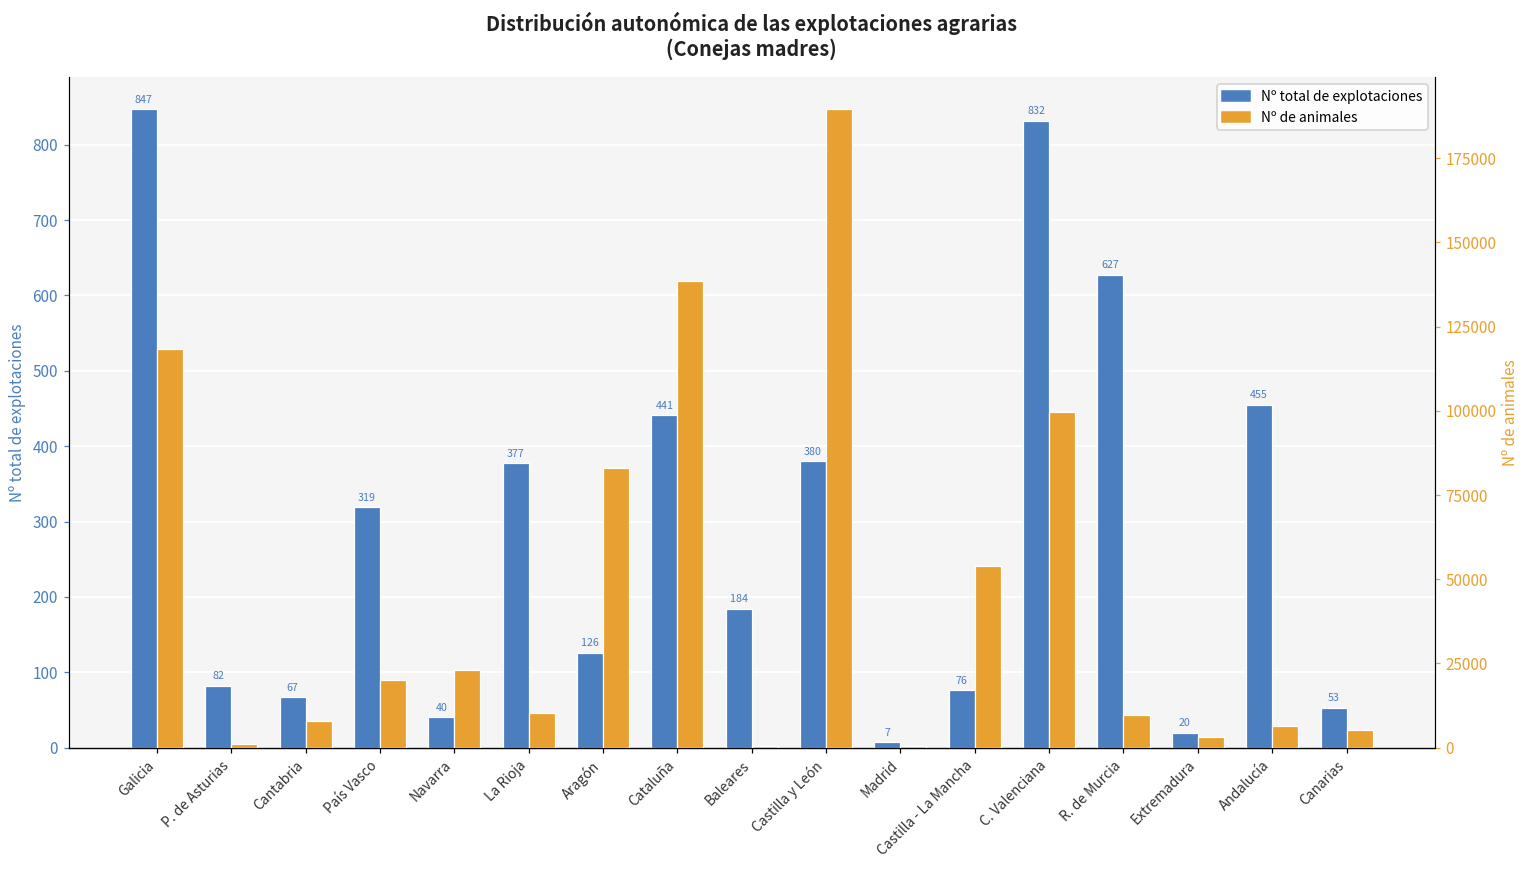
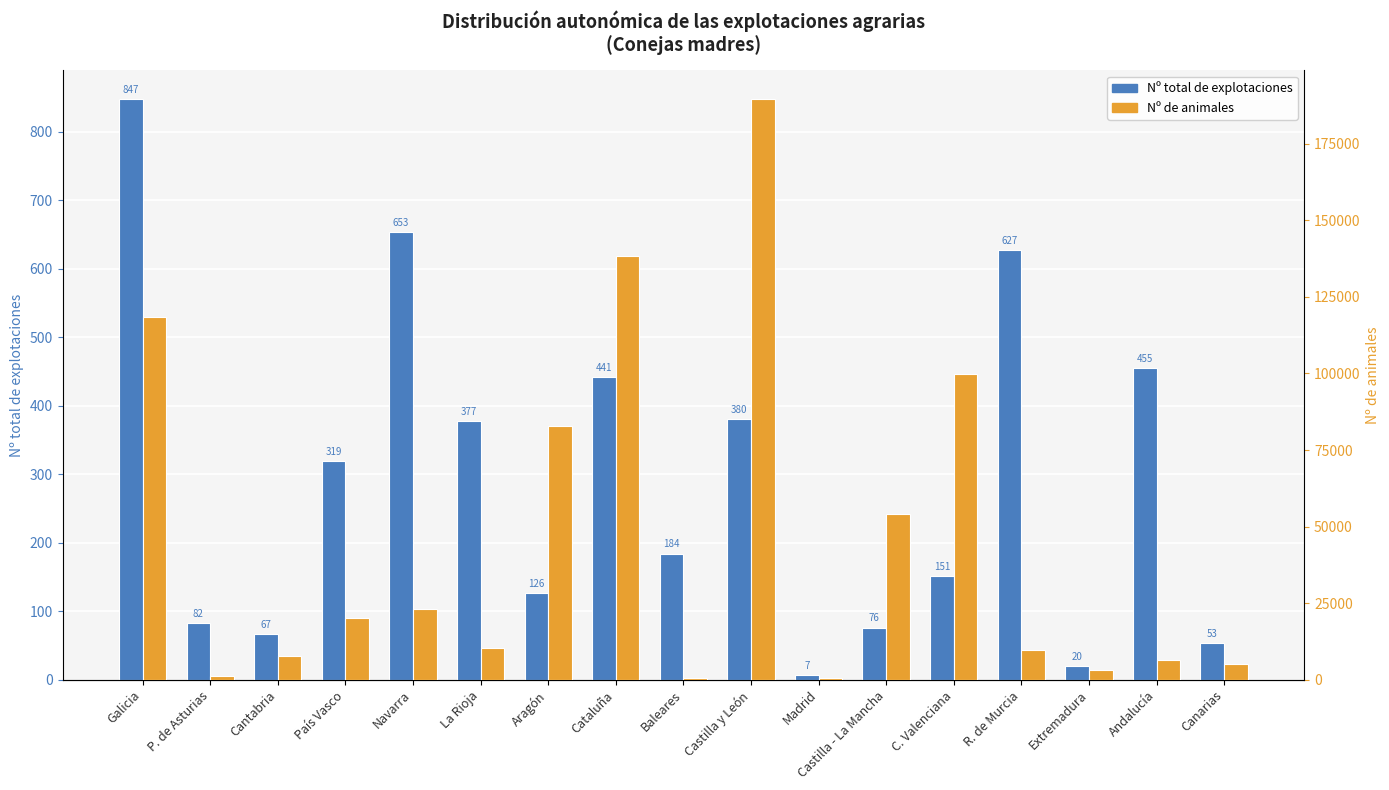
  {
    "Nº total de explotaciones": {
      "Galicia": 847,
      "P. de Asturias": 82,
      "Cantabria": 67,
      "País Vasco": 319,
-     "Navarra": 40,
+     "Navarra": 653,
      "La Rioja": 377,
      "Aragón": 126,
      "Cataluña": 441,
      "Baleares": 184,
      "Castilla y León": 380,
      "Madrid": 7,
      "Castilla - La Mancha": 76,
-     "C. Valenciana": 832,
+     "C. Valenciana": 151,
      "R. de Murcia": 627,
      "Extremadura": 20,
      "Andalucía": 455,
      "Canarias": 53
    }
  }
